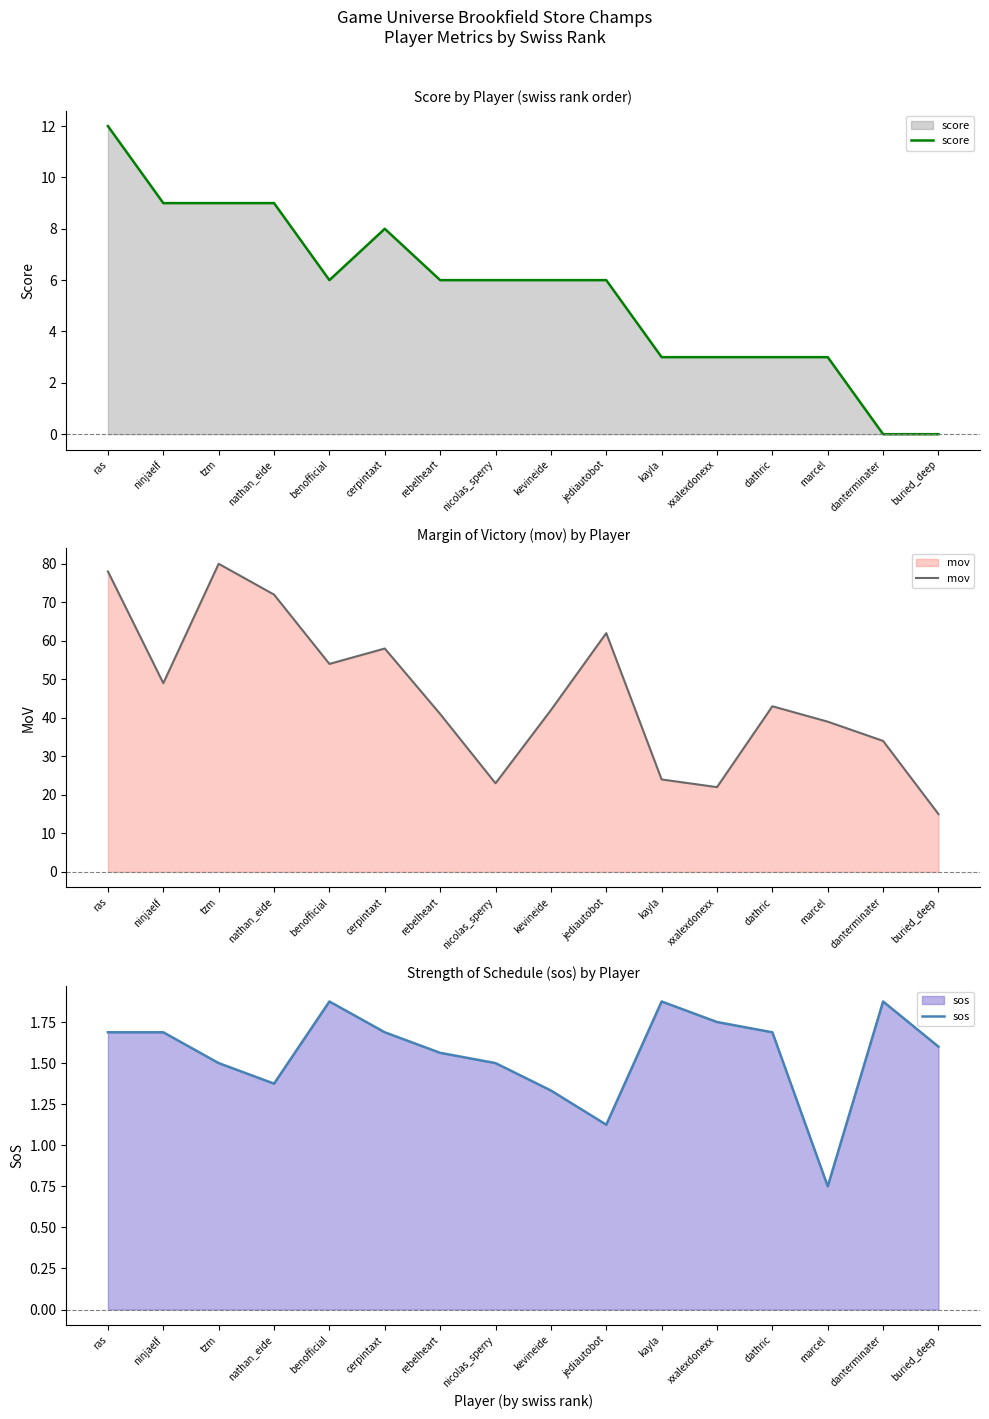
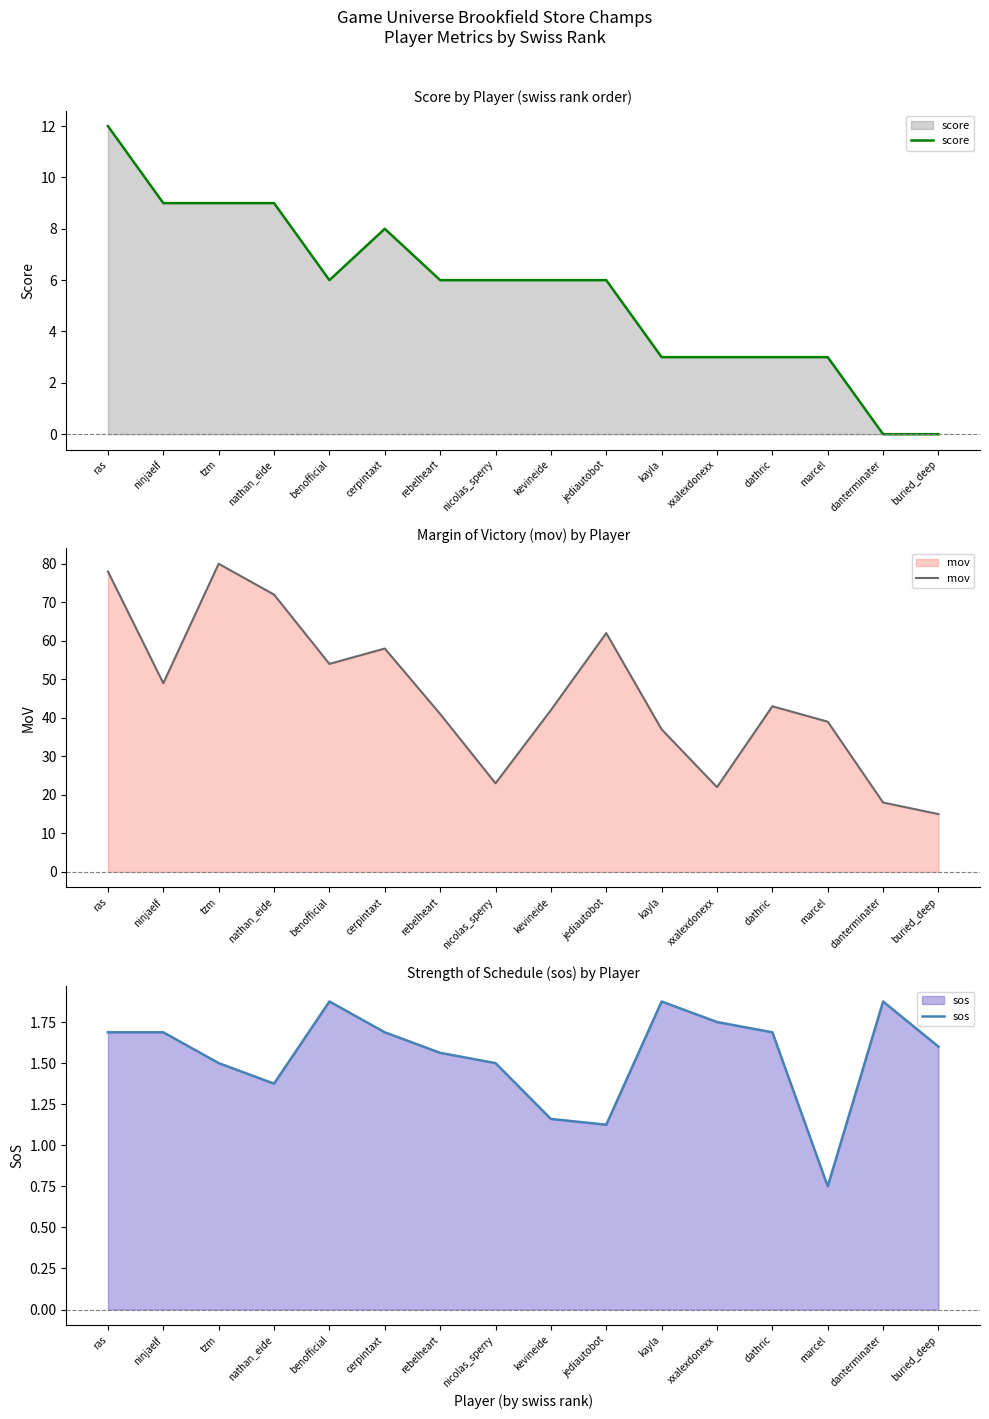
  {
    "Score by Player (swiss rank order)": {
      "ras": 12.0,
      "ninjaelf": 9.0,
      "tzm": 9.0,
      "nathan_eide": 9.0,
      "benofficial": 6.0,
      "cerpintaxt": 8.0,
      "rebelheart": 6.0,
      "nicolas_sperry": 6.0,
      "kevineide": 6.0,
      "jediautobot": 6.0,
      "kayla": 3.0,
      "xxalexdonexx": 3.0,
      "dathric": 3.0,
      "marcel": 3.0,
      "danterminater": 0.0,
      "buried_deep": 0.0
    },
    "Margin of Victory (mov) by Player": {
      "ras": 78,
      "ninjaelf": 49,
      "tzm": 80,
      "nathan_eide": 72,
      "benofficial": 54,
      "cerpintaxt": 58,
      "rebelheart": 41,
      "nicolas_sperry": 23,
      "kevineide": 42,
      "jediautobot": 62,
-     "kayla": 24,
+     "kayla": 37,
      "xxalexdonexx": 22,
      "dathric": 43,
      "marcel": 39,
-     "danterminater": 34,
+     "danterminater": 18,
      "buried_deep": 15
    },
    "Strength of Schedule (sos) by Player": {
      "ras": 1.69,
      "ninjaelf": 1.69,
      "tzm": 1.50,
      "nathan_eide": 1.38,
      "benofficial": 1.88,
      "cerpintaxt": 1.69,
      "rebelheart": 1.56,
      "nicolas_sperry": 1.50,
-     "kevineide": 1.33,
+     "kevineide": 1.16,
      "jediautobot": 1.13,
      "kayla": 1.88,
      "xxalexdonexx": 1.75,
      "dathric": 1.69,
      "marcel": 0.75,
      "danterminater": 1.88,
      "buried_deep": 1.60
    }
  }
